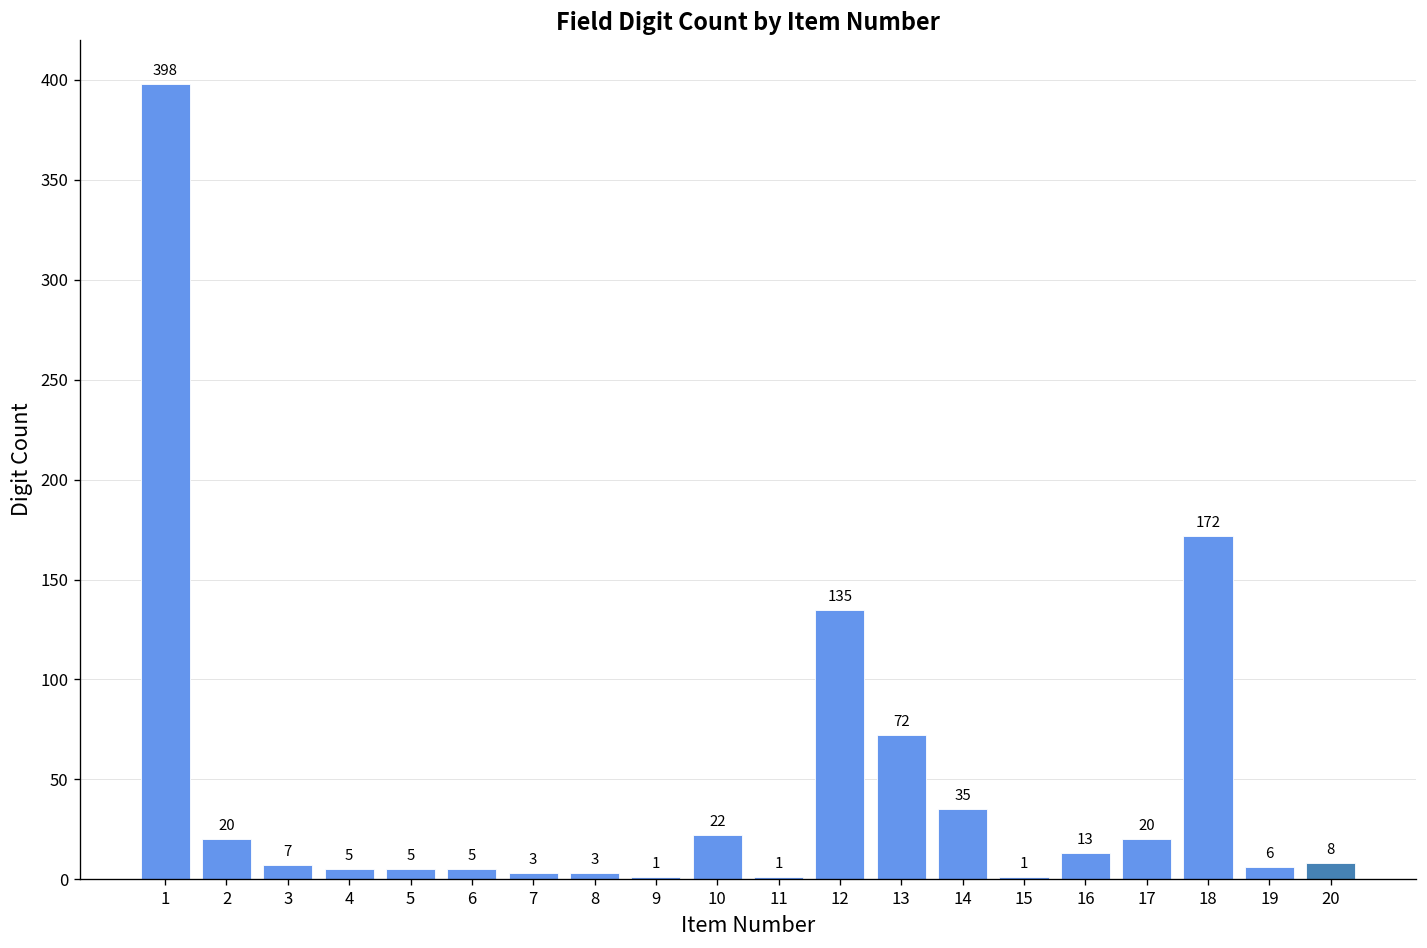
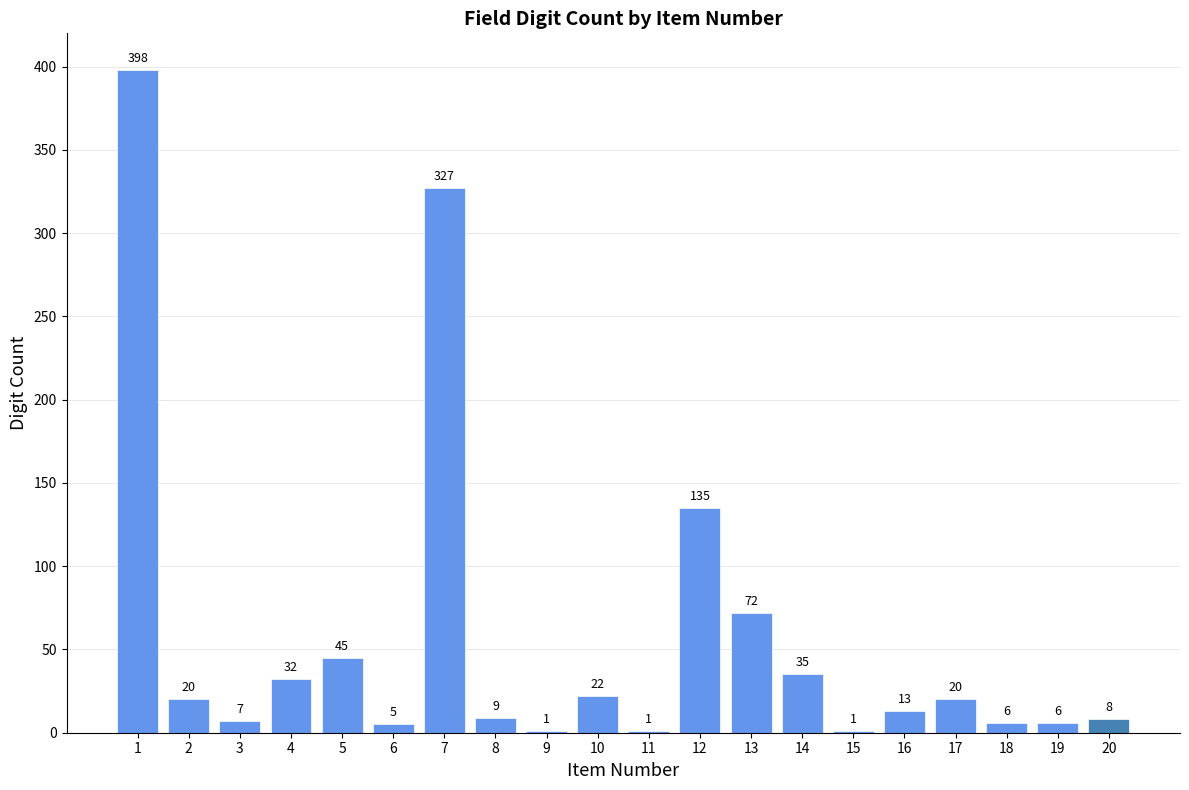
  {
    "1": 398,
    "2": 20,
    "3": 7,
-   "4": 5,
-   "5": 5,
+   "4": 32,
+   "5": 45,
    "6": 5,
-   "7": 3,
-   "8": 3,
+   "7": 327,
+   "8": 9,
    "9": 1,
    "10": 22,
    "11": 1,
    "12": 135,
    "13": 72,
    "14": 35,
    "15": 1,
    "16": 13,
    "17": 20,
-   "18": 172,
+   "18": 6,
    "19": 6,
    "20": 8
  }
